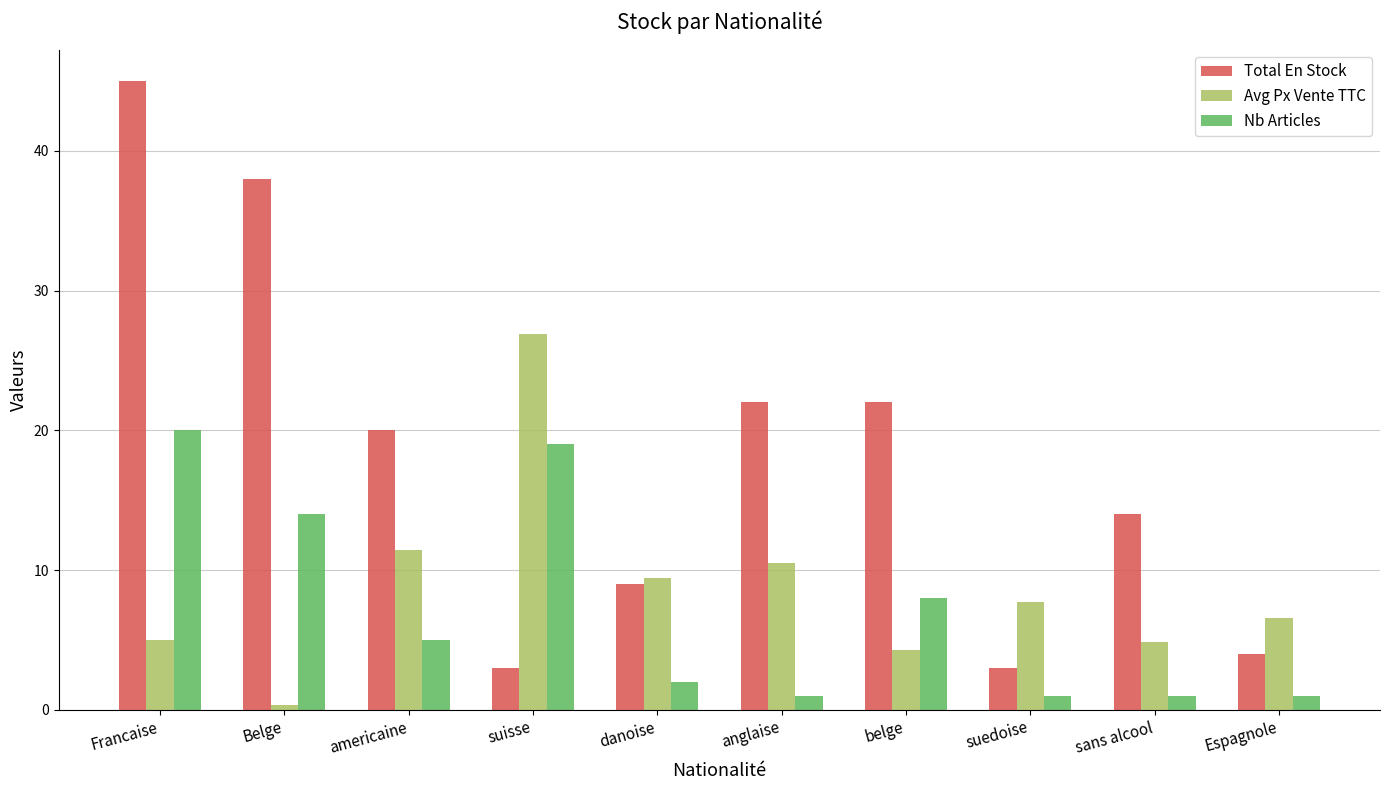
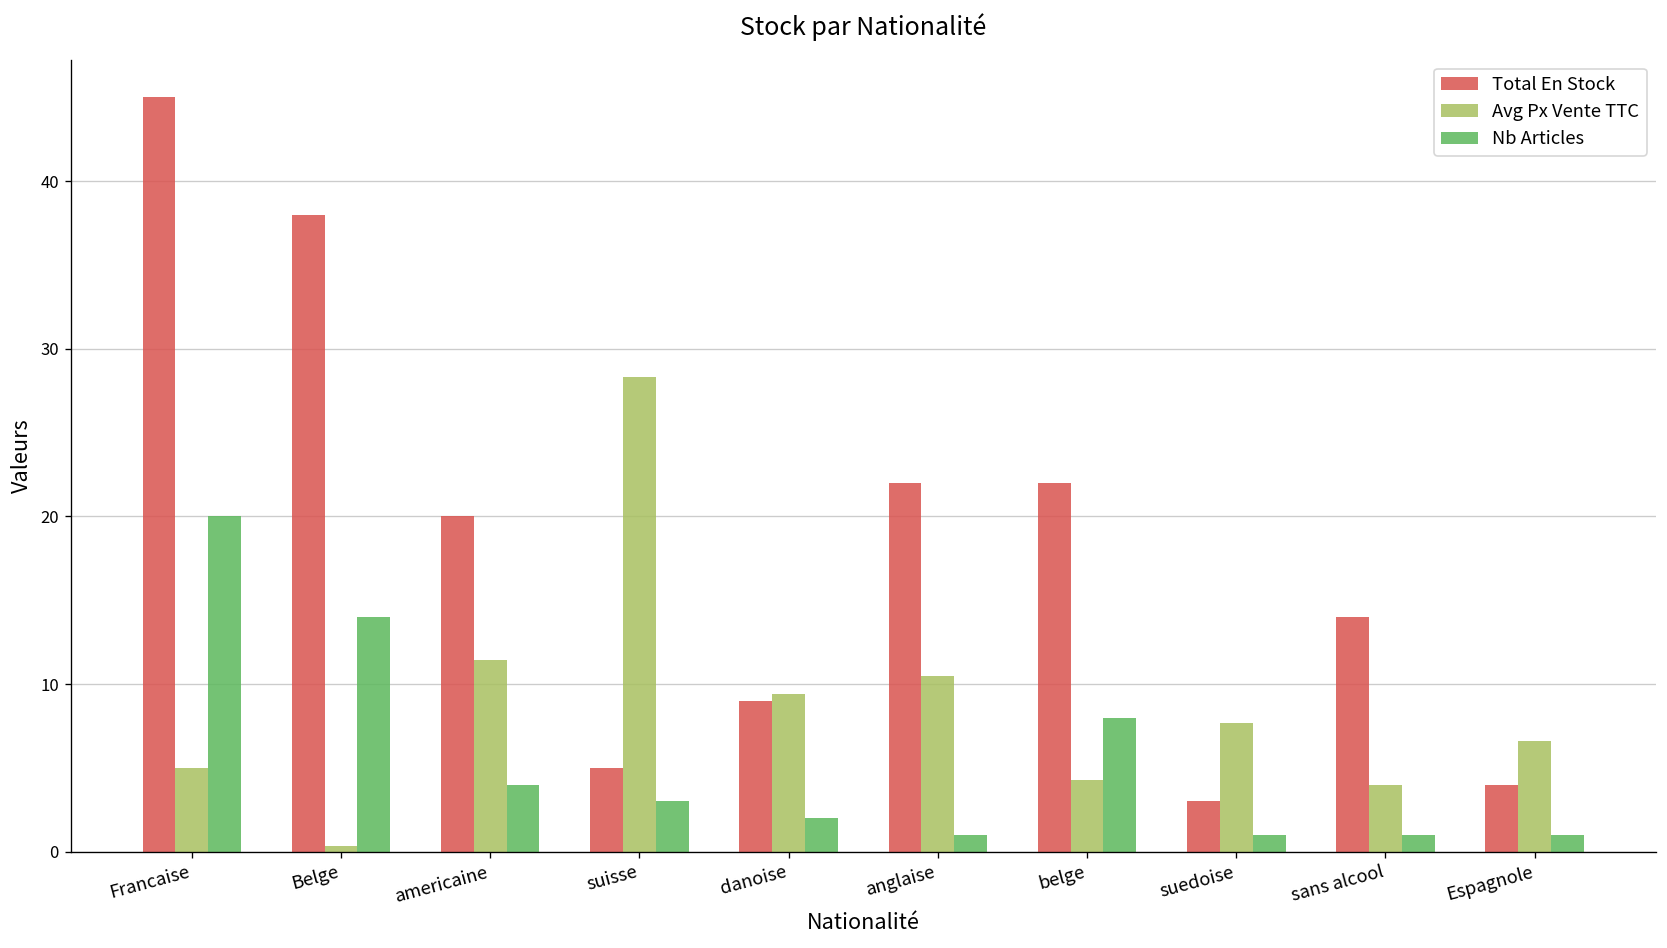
  {
    "Total En Stock": {
      "Francaise": 45,
      "Belge": 38,
      "americaine": 20,
-     "suisse": 3,
+     "suisse": 5,
      "danoise": 9,
      "anglaise": 22,
      "belge": 22,
      "suedoise": 3,
      "sans alcool": 14,
      "Espagnole": 4
    },
    "Avg Px Vente TTC": {
      "Francaise": 5.0,
      "Belge": 0.4,
      "americaine": 11.4,
-     "suisse": 26.9,
+     "suisse": 28.3,
      "danoise": 9.4,
      "anglaise": 10.5,
      "belge": 4.3,
      "suedoise": 7.7,
-     "sans alcool": 4.8,
+     "sans alcool": 4.0,
      "Espagnole": 6.6
    },
    "Nb Articles": {
      "Francaise": 20,
      "Belge": 14,
-     "americaine": 5,
-     "suisse": 19,
+     "americaine": 4,
+     "suisse": 3,
      "danoise": 2,
      "anglaise": 1,
      "belge": 8,
      "suedoise": 1,
      "sans alcool": 1,
      "Espagnole": 1
    }
  }
